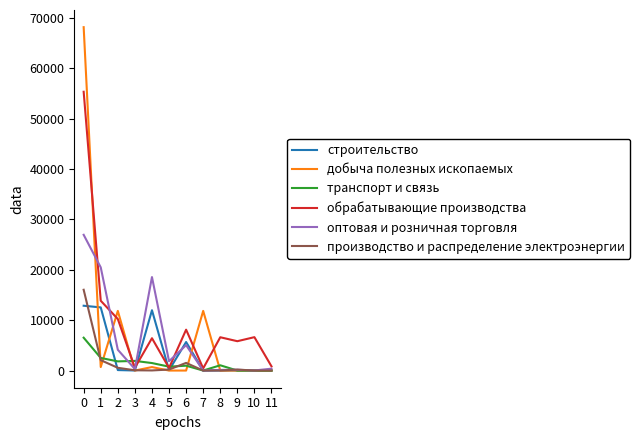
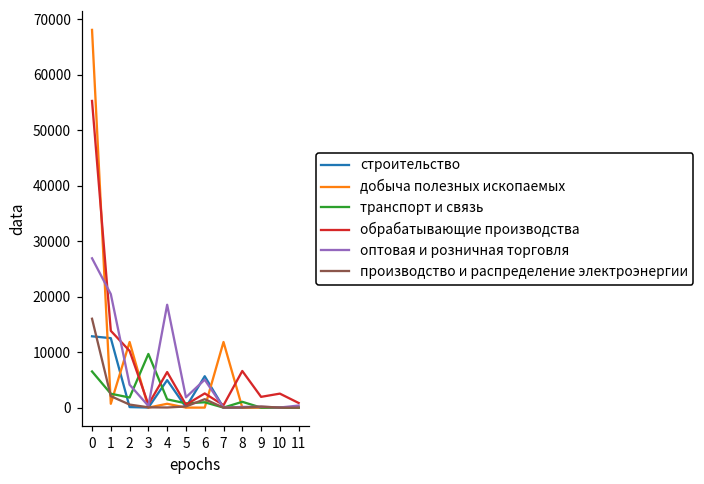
  {
    "строительство": {
      "0": 13000,
      "1": 13000,
-     "4": 12000,
+     "4": 5000,
      "6": 6000
    },
    "добыча полезных ископаемых": {
      "0": 68000,
      "1": 1000,
      "2": 12000,
      "4": 1000,
      "6": 0,
      "7": 12000
    },
    "транспорт и связь": {
      "0": 7000,
      "2": 2000,
-     "3": 2000,
+     "3": 10000,
      "4": 1000,
      "6": 1000,
      "8": 1000
    },
    "обрабатывающие производства": {
      "0": 55000,
      "1": 14000,
      "2": 10000,
      "4": 6000,
-     "6": 8000,
+     "6": 3000,
      "8": 7000,
-     "9": 6000,
-     "10": 7000
+     "9": 2000,
+     "10": 3000
    },
    "оптовая и розничная торговля": {
      "0": 27000,
      "1": 20000,
      "2": 4000,
      "4": 19000,
      "5": 2000,
      "6": 5000
    },
    "производство и распределение электроэнергии": {
      "0": 16000,
      "4": 0,
      "6": 2000
    }
  }
